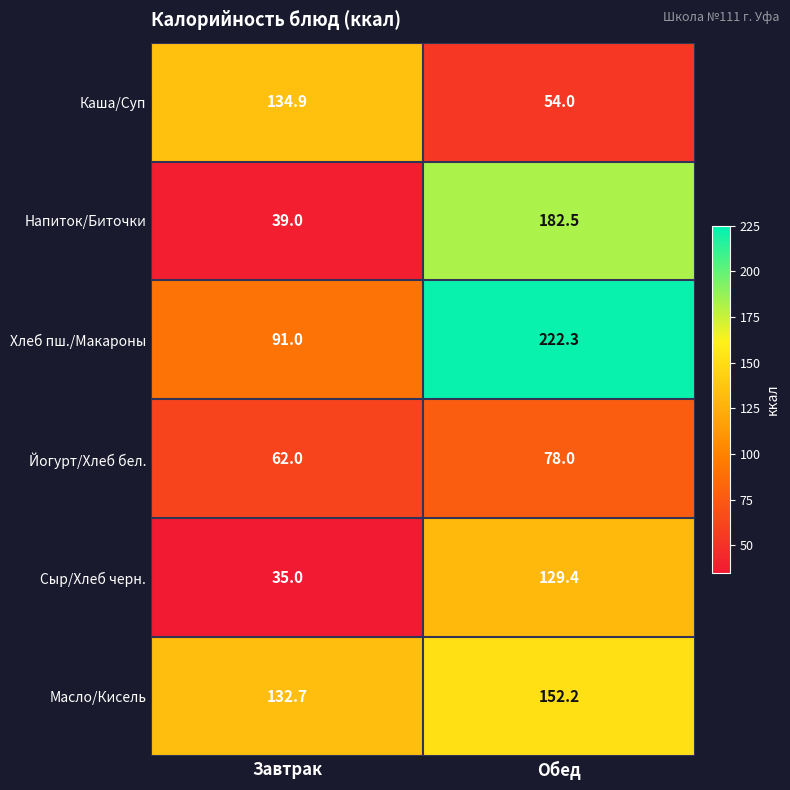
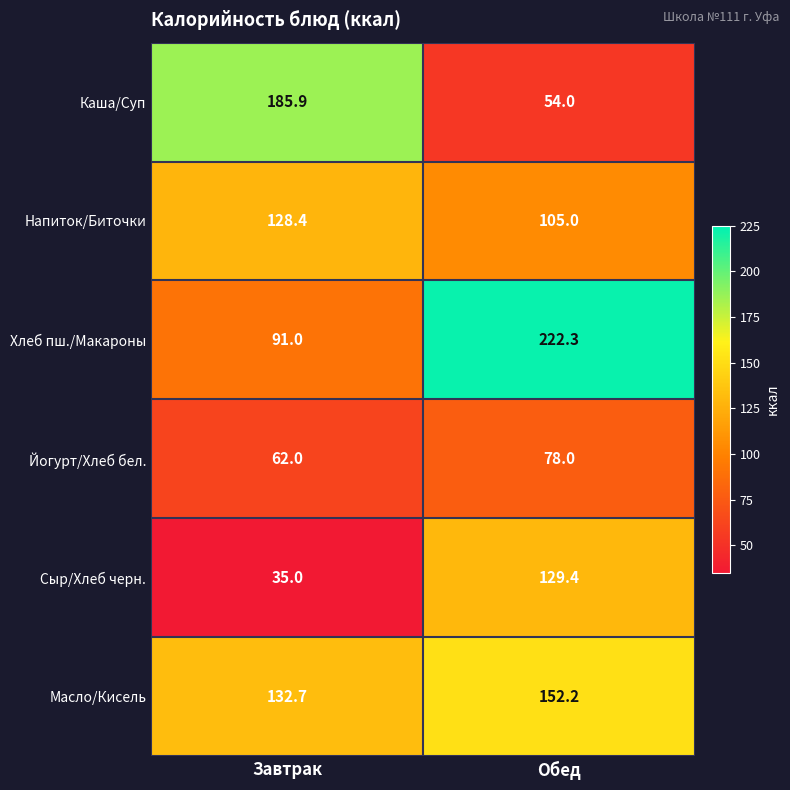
  {
    "Каша/Суп": {
-     "Завтрак": 134.9,
+     "Завтрак": 185.9,
      "Обед": 54.0
    },
    "Напиток/Биточки": {
-     "Завтрак": 39.0,
-     "Обед": 182.5
+     "Завтрак": 128.4,
+     "Обед": 105.0
    },
    "Хлеб пш./Макароны": {
      "Завтрак": 91.0,
      "Обед": 222.3
    },
    "Йогурт/Хлеб бел.": {
      "Завтрак": 62.0,
      "Обед": 78.0
    },
    "Сыр/Хлеб черн.": {
      "Завтрак": 35.0,
      "Обед": 129.4
    },
    "Масло/Кисель": {
      "Завтрак": 132.7,
      "Обед": 152.2
    }
  }
